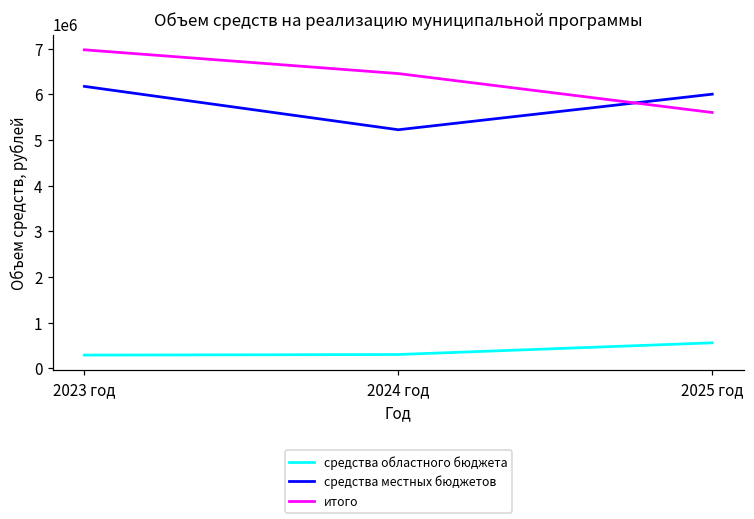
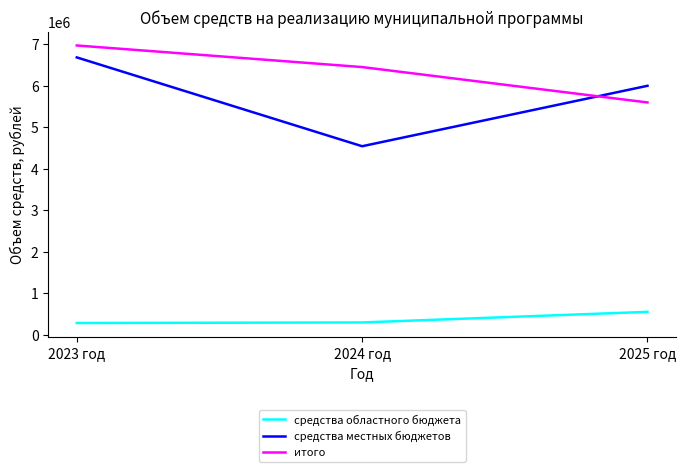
  {
    "средства областного бюджета": {
      "2023 год": 300000,
      "2024 год": 300000,
      "2025 год": 600000
    },
    "средства местных бюджетов": {
-     "2023 год": 6200000,
-     "2024 год": 5200000,
+     "2023 год": 6700000,
+     "2024 год": 4500000,
      "2025 год": 6000000
    },
    "итого": {
      "2023 год": 7000000,
      "2024 год": 6500000,
      "2025 год": 5600000
    }
  }
